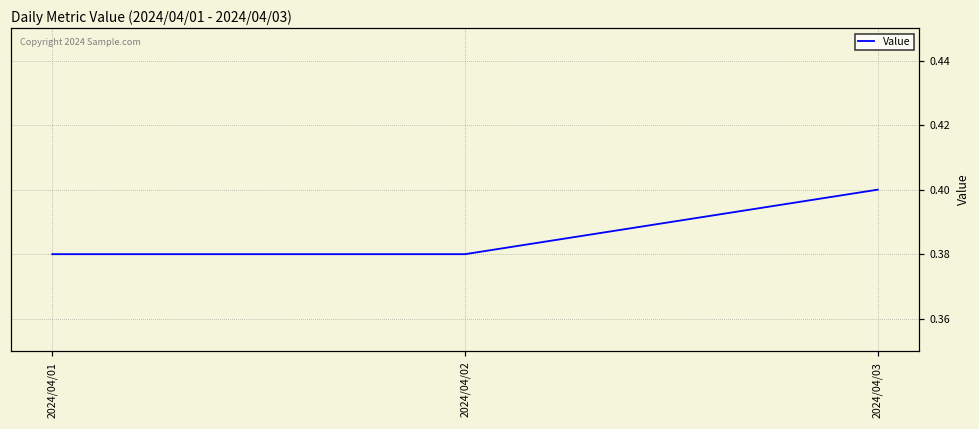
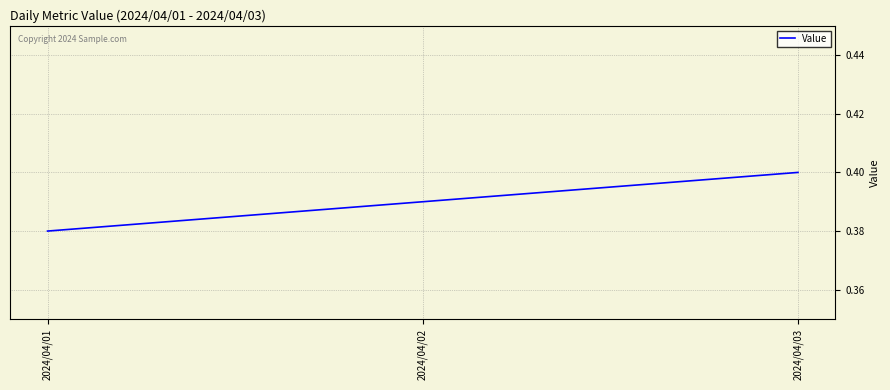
  {
    "2024/04/01": 0.38,
-   "2024/04/02": 0.38,
+   "2024/04/02": 0.39,
    "2024/04/03": 0.40
  }
